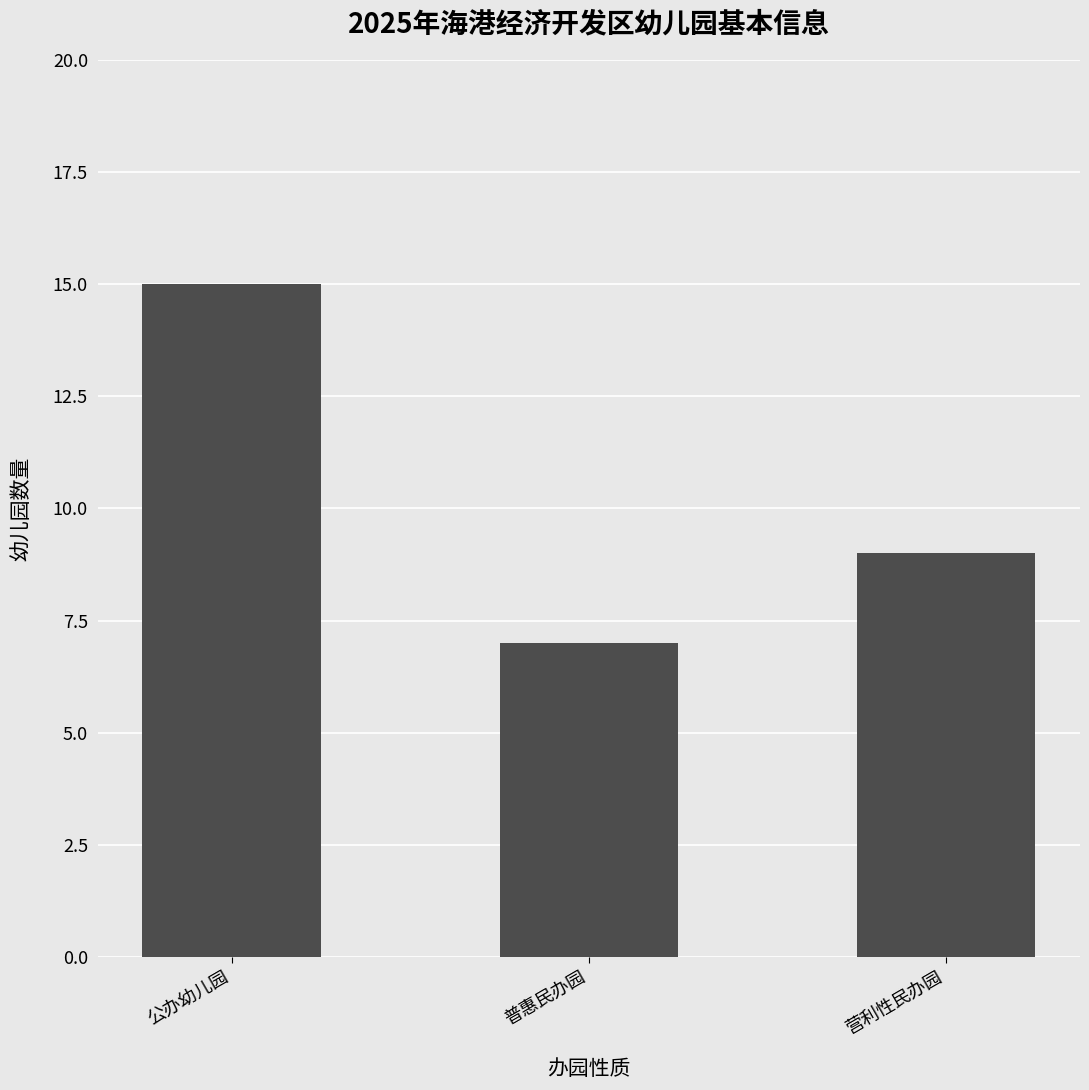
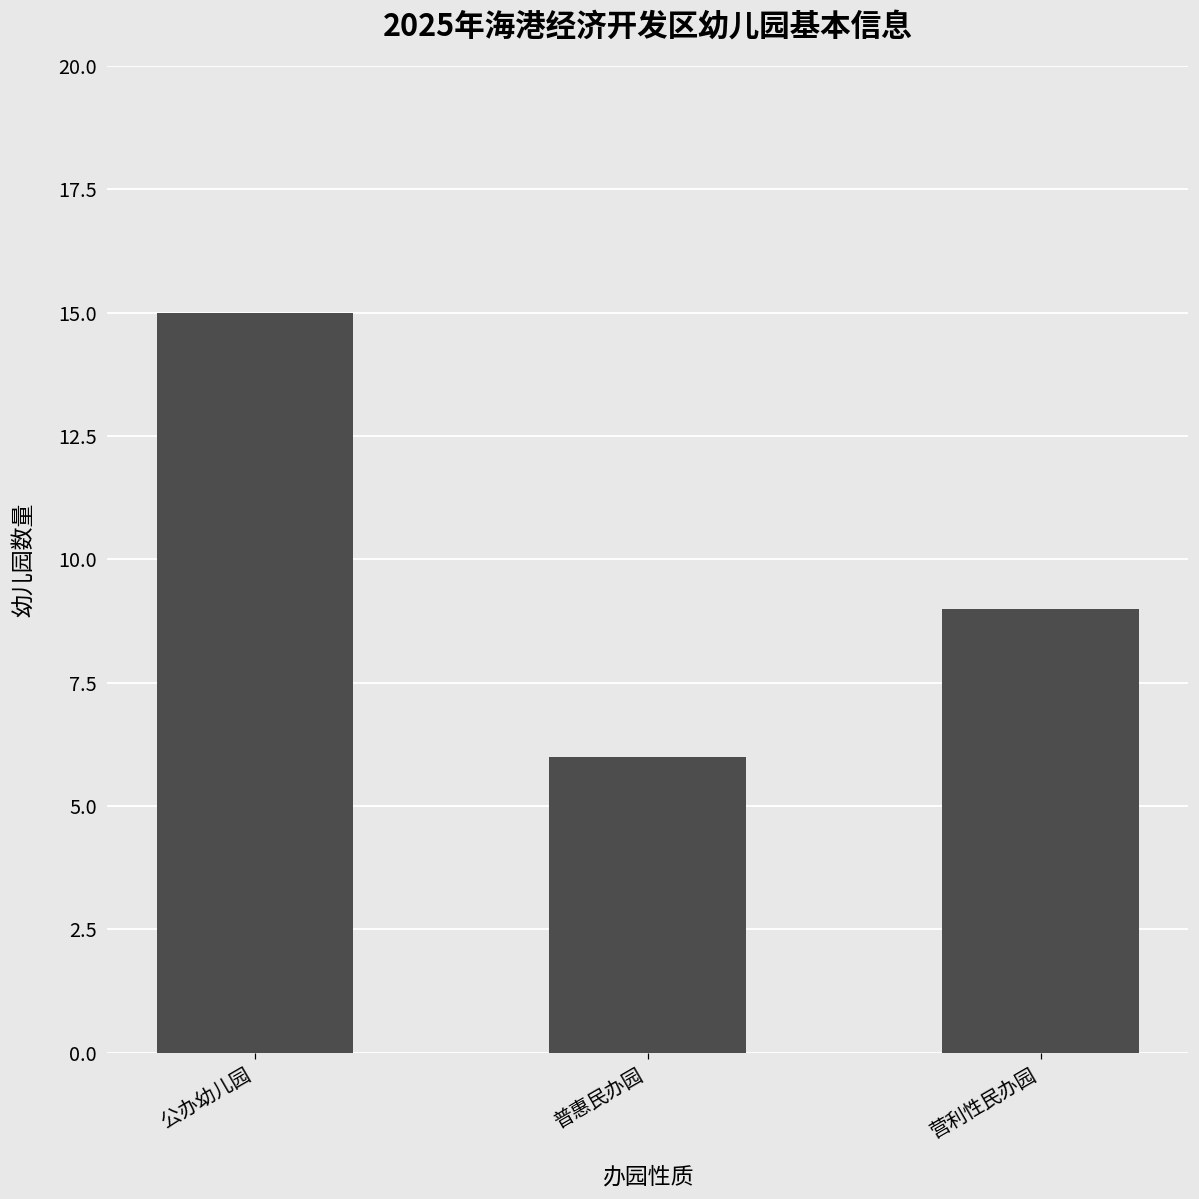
  {
    "公办幼儿园": 15,
-   "普惠民办园": 7,
+   "普惠民办园": 6,
    "营利性民办园": 9
  }
